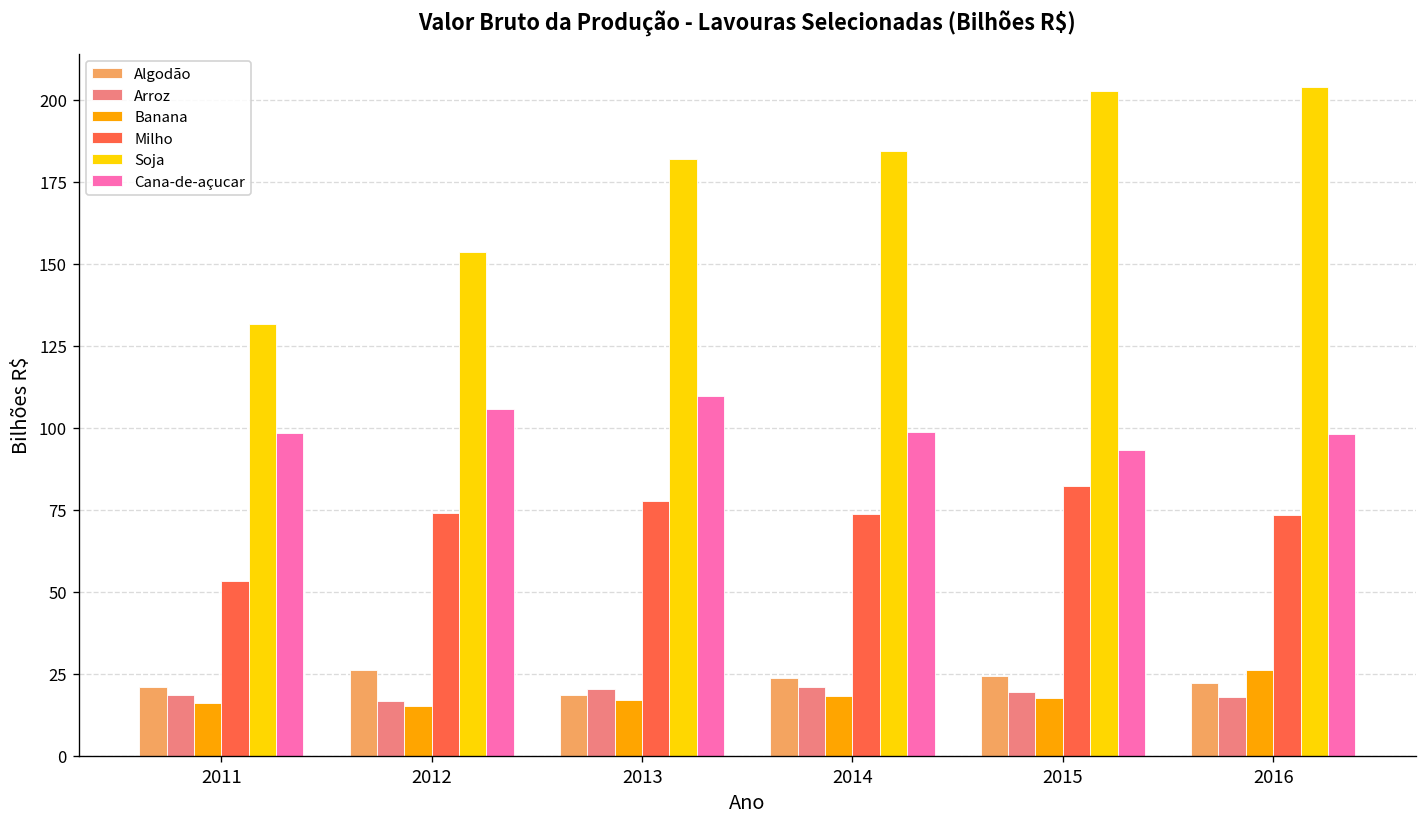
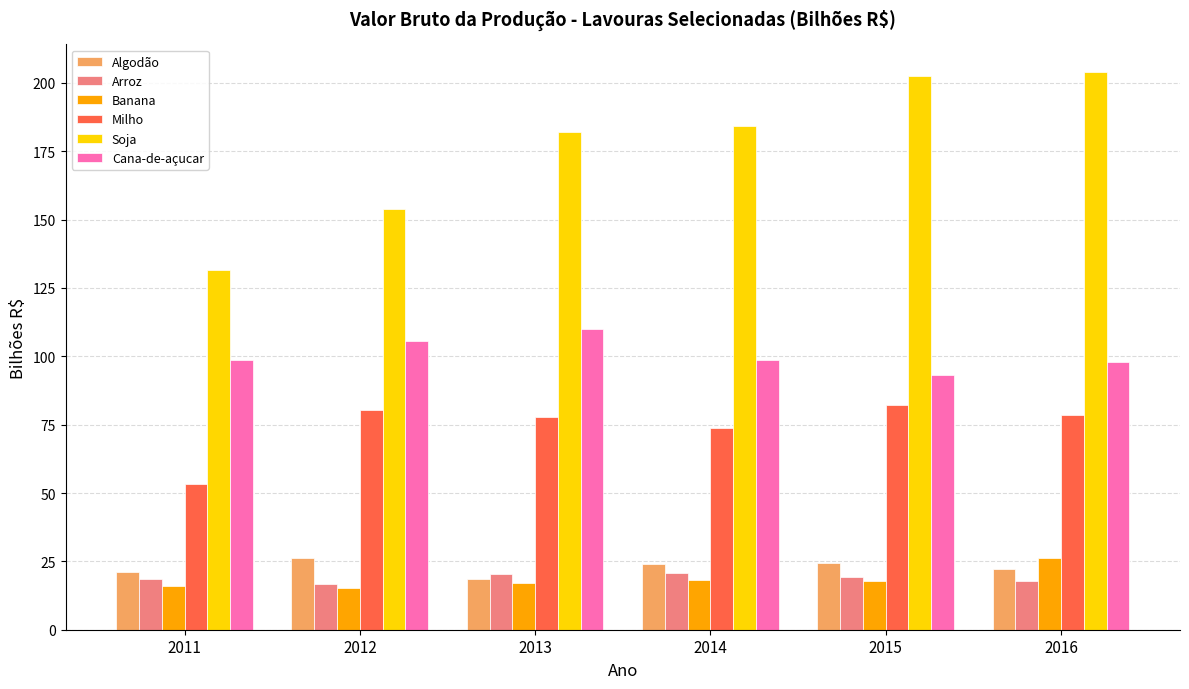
  {
    "Milho": {
      "2011": 53,
-     "2012": 74,
+     "2012": 80,
      "2013": 78,
      "2014": 74,
      "2015": 82,
-     "2016": 73
+     "2016": 78
    }
  }
